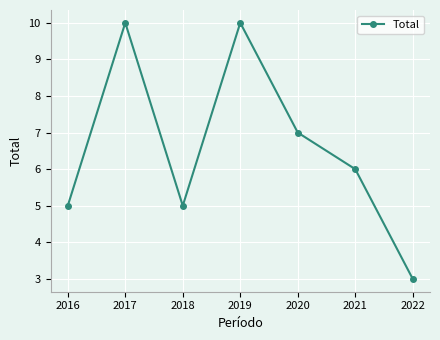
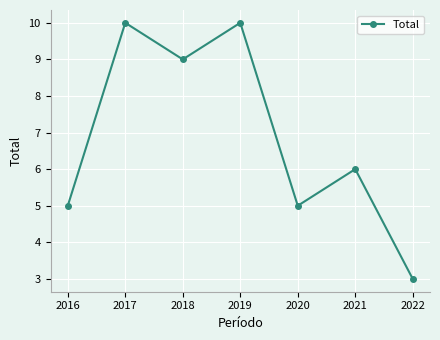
  {
    "2016": 5,
    "2017": 10,
-   "2018": 5,
+   "2018": 9,
    "2019": 10,
-   "2020": 7,
+   "2020": 5,
    "2021": 6,
    "2022": 3
  }
